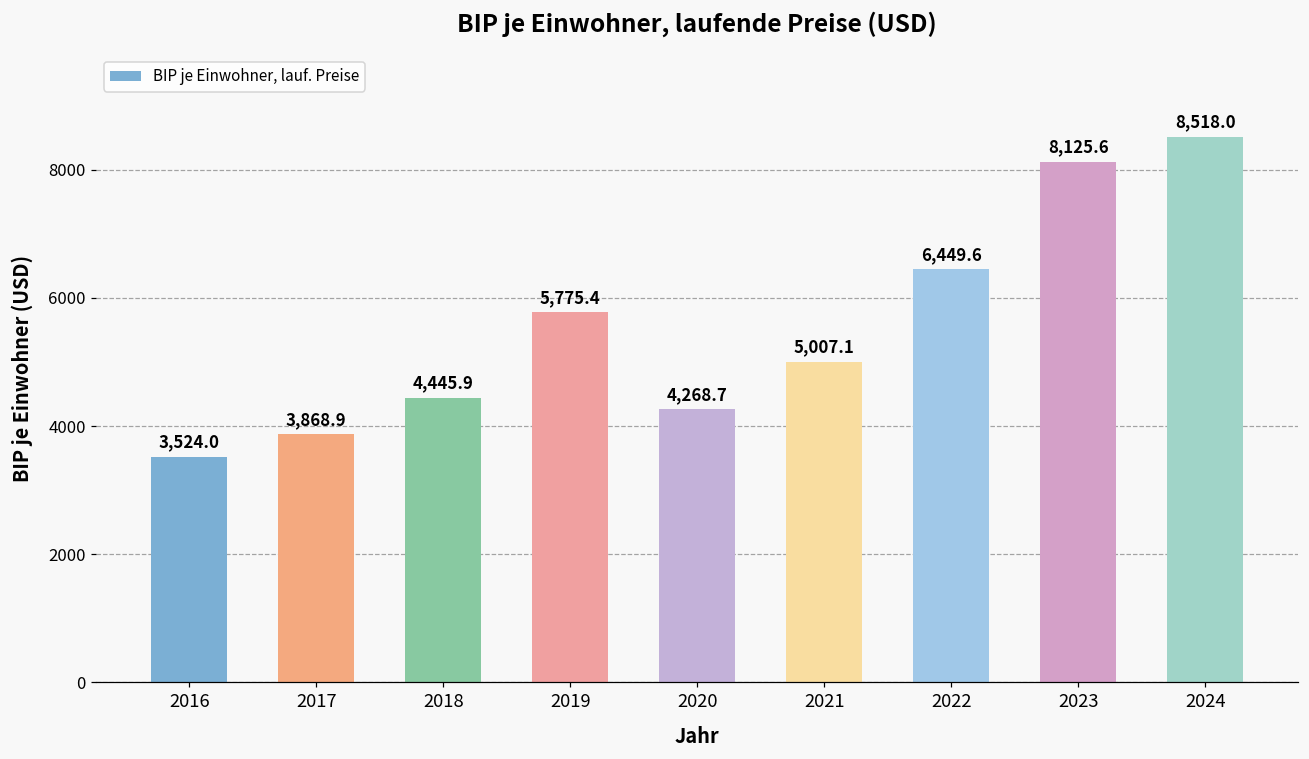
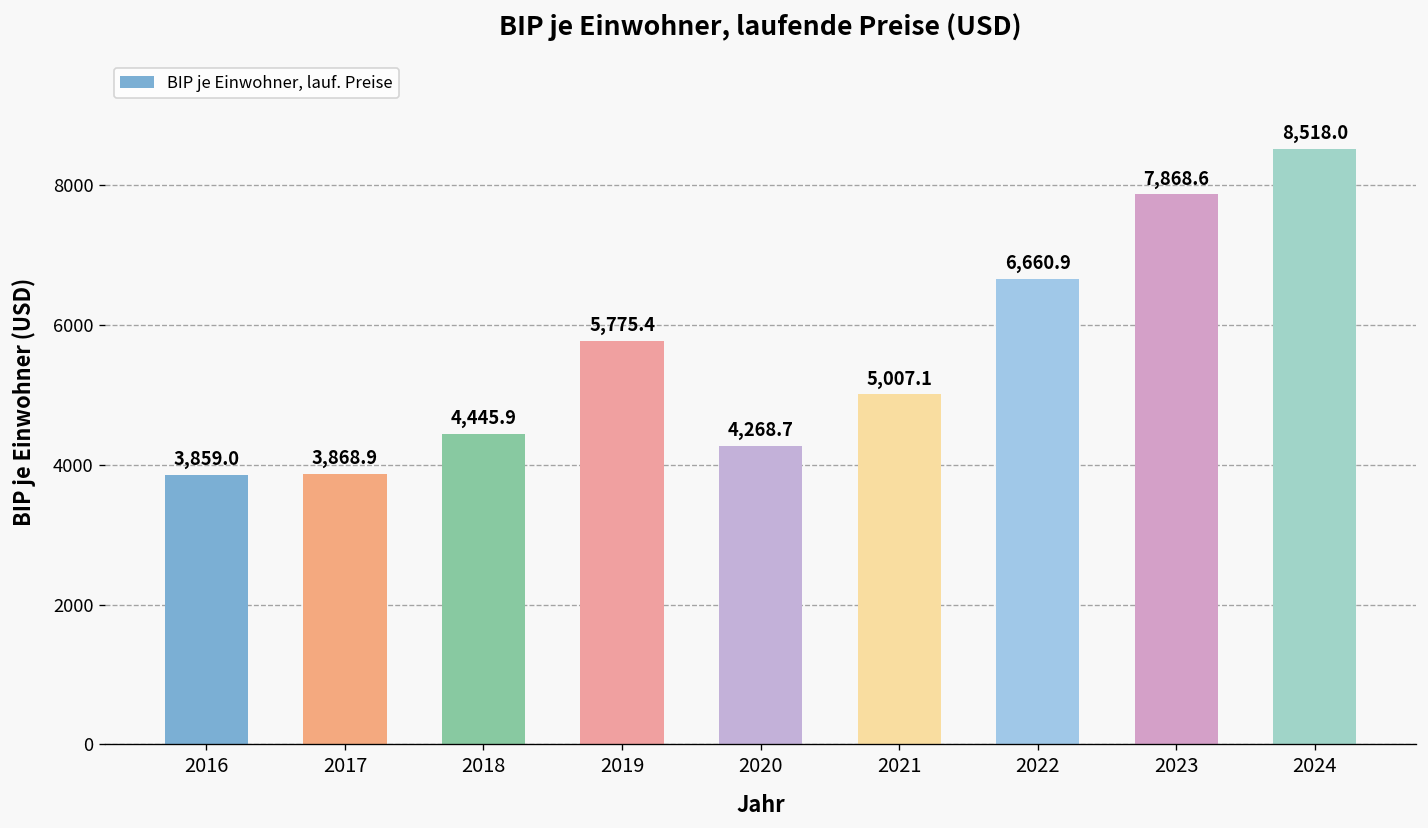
  {
-   "2016": "3,524.0",
+   "2016": "3,859.0",
    "2017": "3,868.9",
    "2018": "4,445.9",
    "2019": "5,775.4",
    "2020": "4,268.7",
    "2021": "5,007.1",
-   "2022": "6,449.6",
-   "2023": "8,125.6",
+   "2022": "6,660.9",
+   "2023": "7,868.6",
    "2024": "8,518.0"
  }
